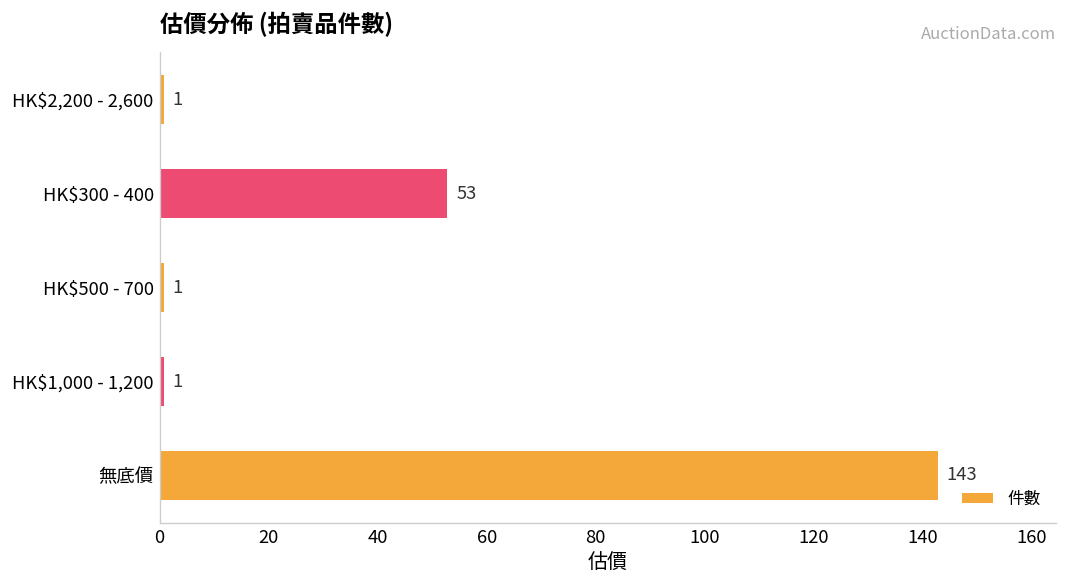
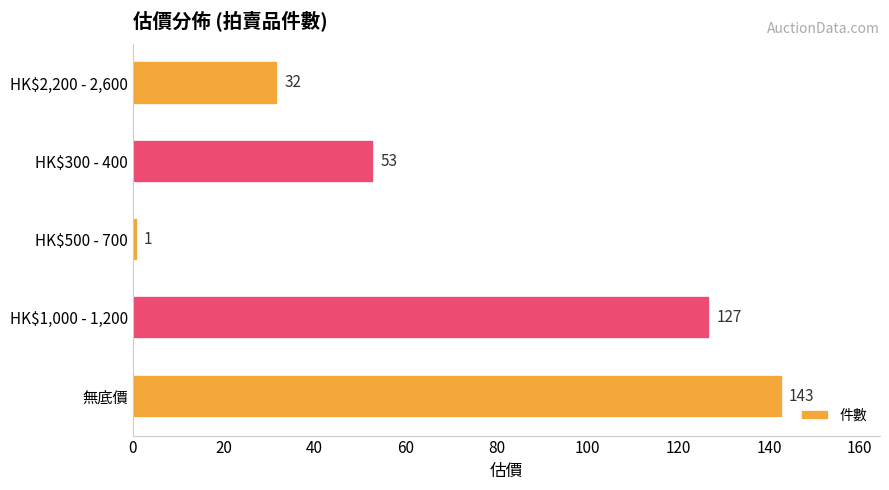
  {
-   "HK$2,200 - 2,600": 1,
+   "HK$2,200 - 2,600": 32,
    "HK$300 - 400": 53,
    "HK$500 - 700": 1,
-   "HK$1,000 - 1,200": 1,
+   "HK$1,000 - 1,200": 127,
    "無底價": 143
  }
